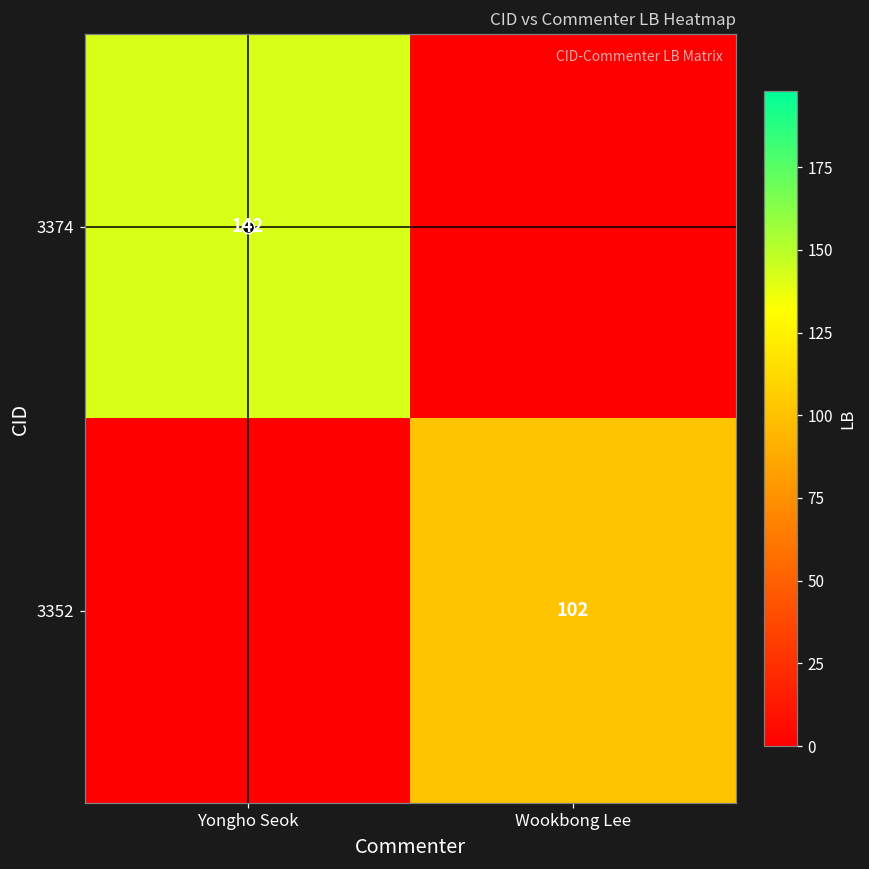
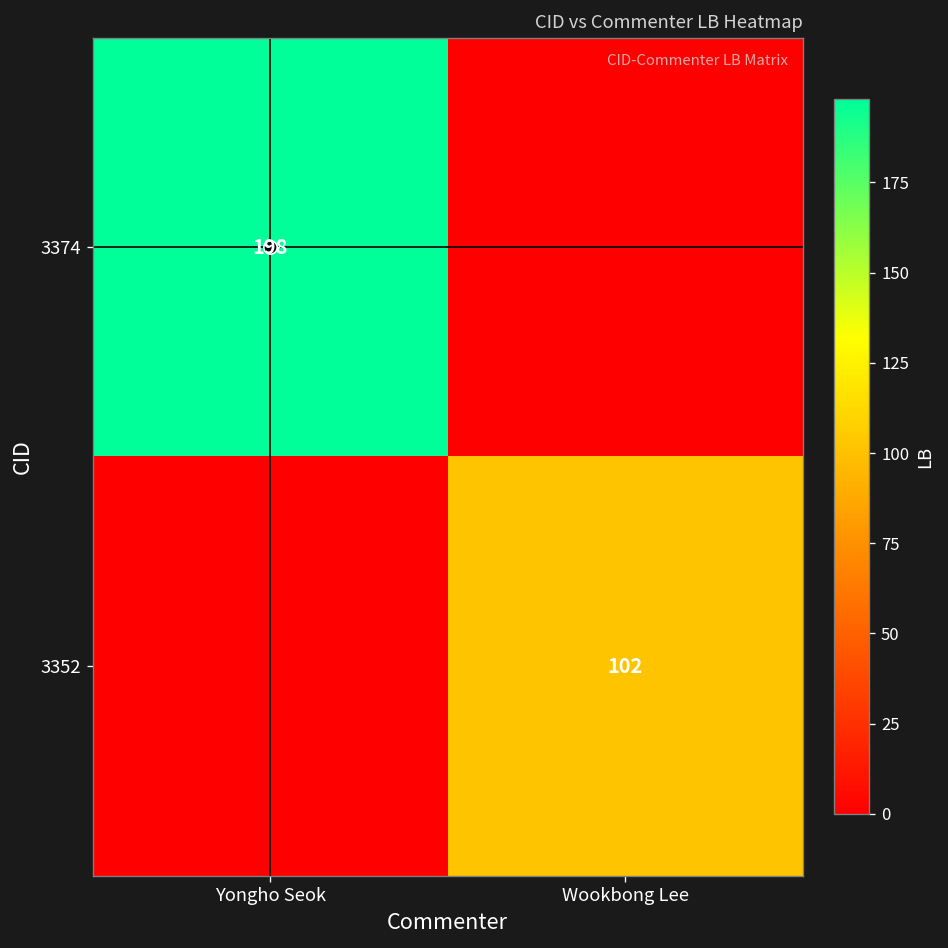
  {
    "3374": {
-     "Yongho Seok": 142
+     "Yongho Seok": 198
    },
    "3352": {
      "Wookbong Lee": 102
    }
  }
